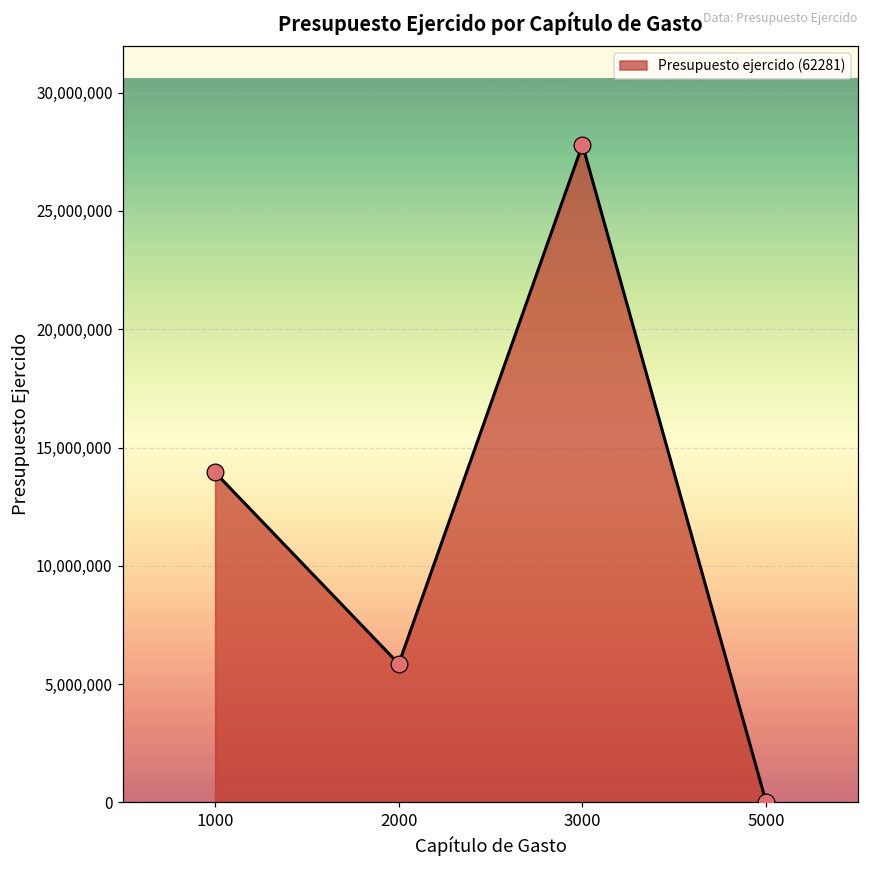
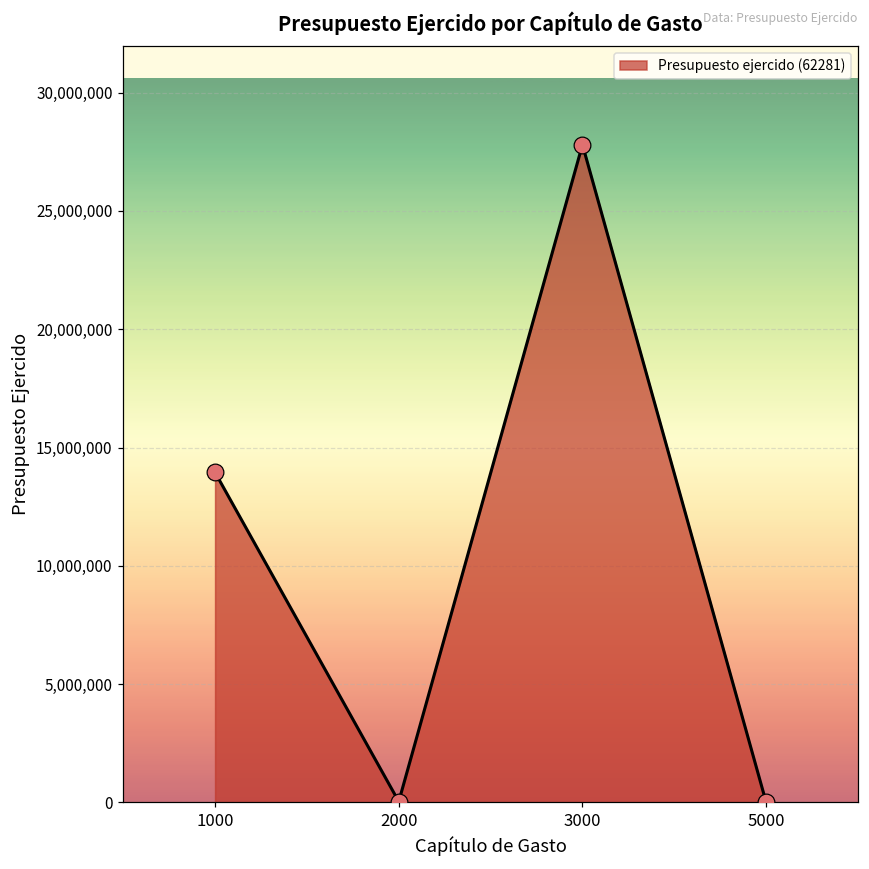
  {
    "1000": "13,900,000",
-   "2000": "5,900,000",
+   "2000": "0",
    "3000": "27,800,000",
    "5000": "0"
  }
